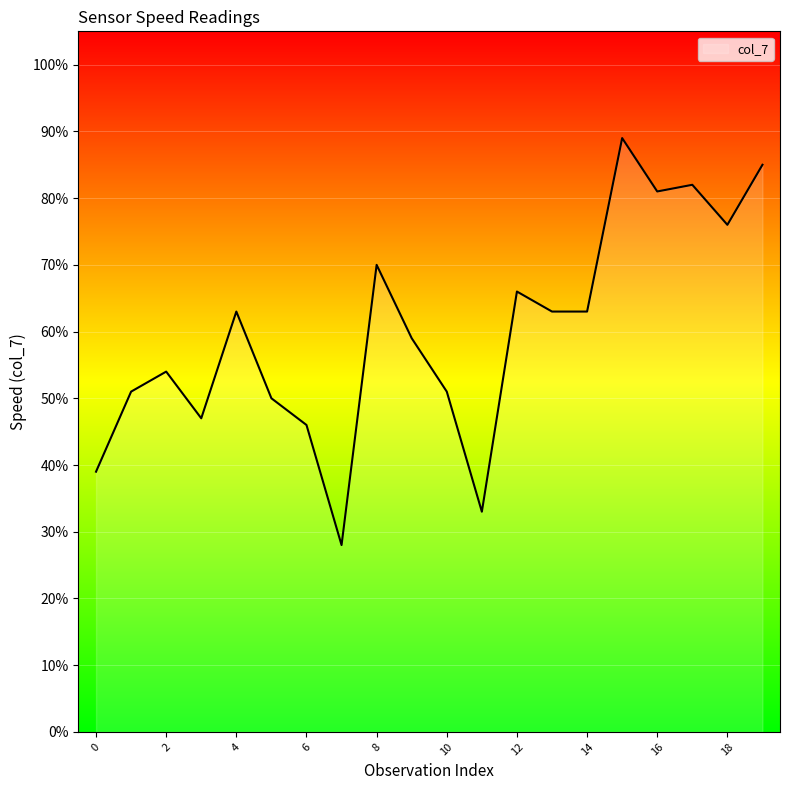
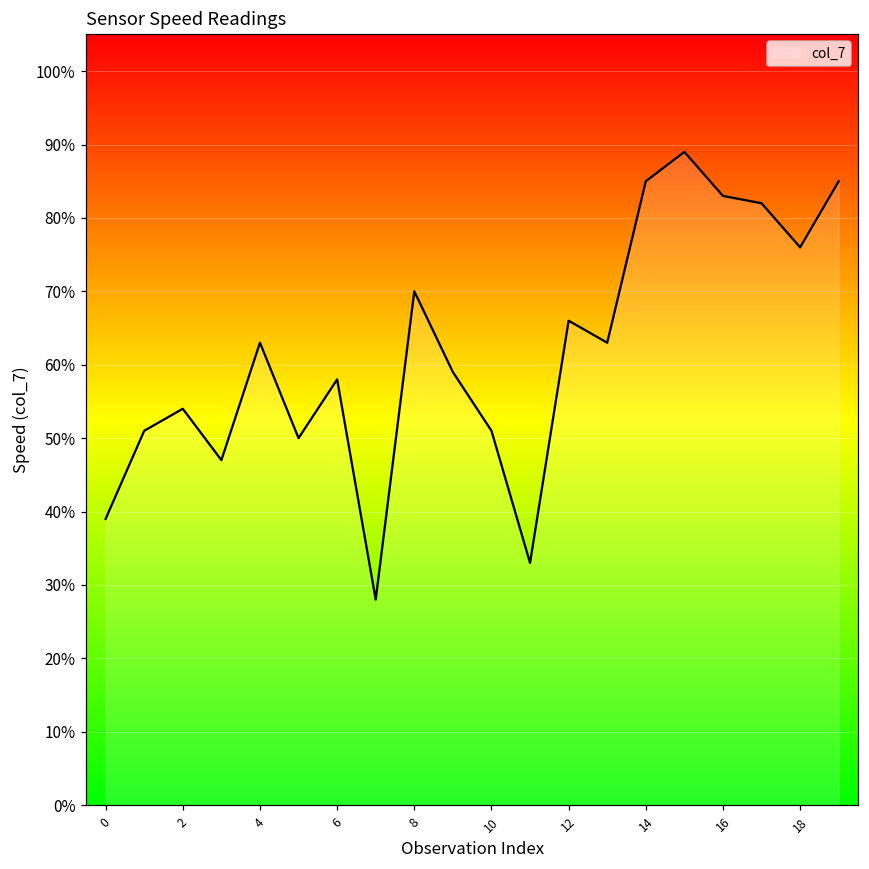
  {
    "0": "39%",
    "2": "54%",
    "4": "63%",
-   "6": "46%",
+   "6": "58%",
    "8": "70%",
    "10": "51%",
    "12": "66%",
-   "14": "63%",
-   "16": "81%",
+   "14": "85%",
+   "16": "83%",
    "18": "76%"
  }
